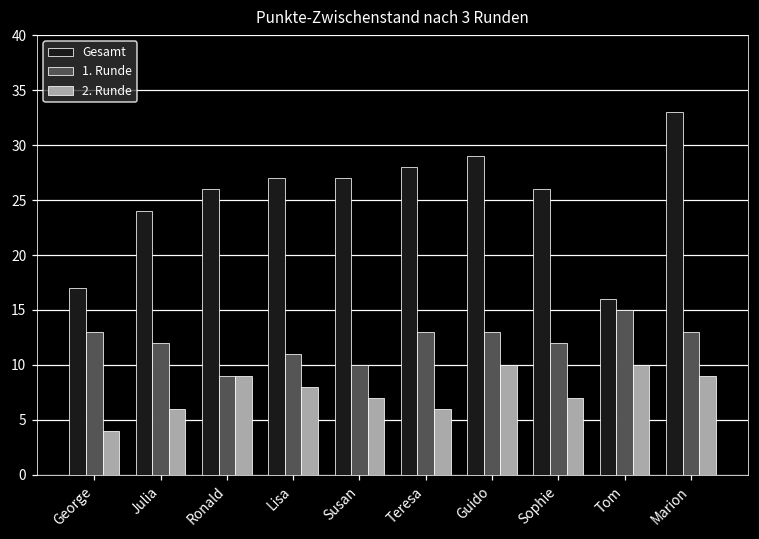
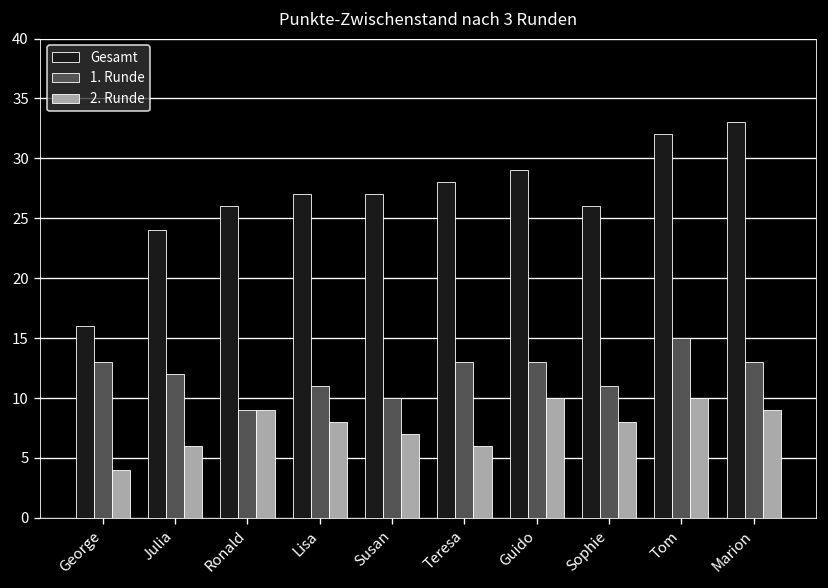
  {
    "Gesamt": {
-     "George": 17,
+     "George": 16,
      "Julia": 24,
      "Ronald": 26,
      "Lisa": 27,
      "Susan": 27,
      "Teresa": 28,
      "Guido": 29,
      "Sophie": 26,
-     "Tom": 16,
+     "Tom": 32,
      "Marion": 33
    },
    "1. Runde": {
      "George": 13,
      "Julia": 12,
      "Ronald": 9,
      "Lisa": 11,
      "Susan": 10,
      "Teresa": 13,
      "Guido": 13,
-     "Sophie": 12,
+     "Sophie": 11,
      "Tom": 15,
      "Marion": 13
    },
    "2. Runde": {
      "George": 4,
      "Julia": 6,
      "Ronald": 9,
      "Lisa": 8,
      "Susan": 7,
      "Teresa": 6,
      "Guido": 10,
-     "Sophie": 7,
+     "Sophie": 8,
      "Tom": 10,
      "Marion": 9
    }
  }
